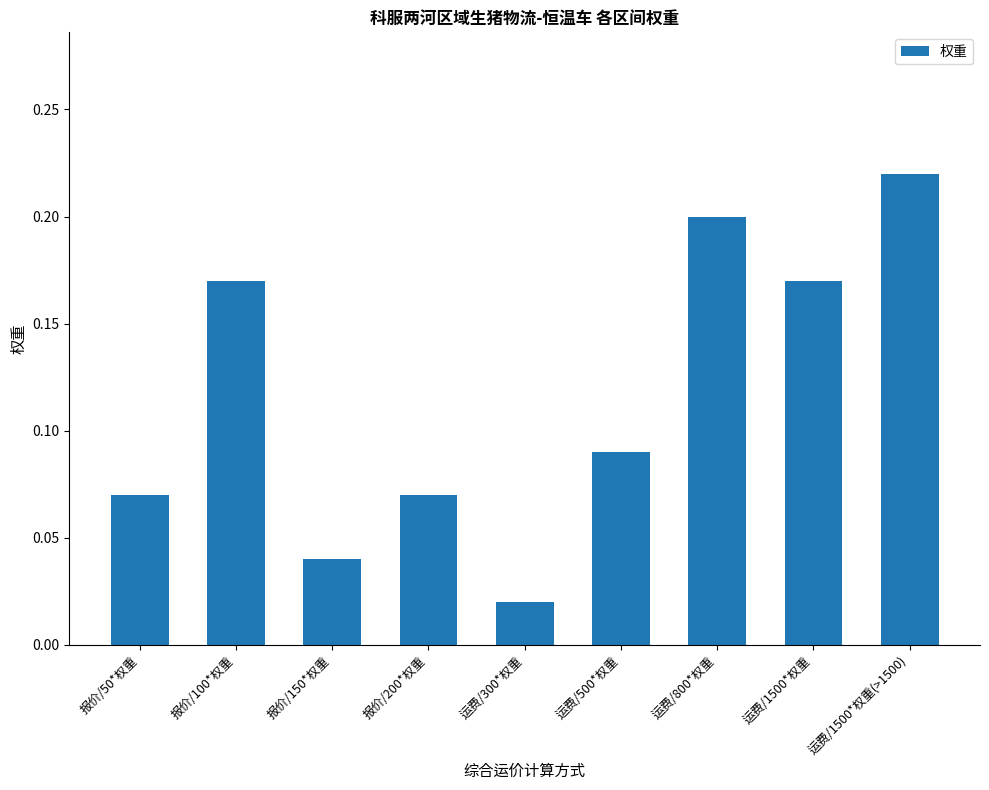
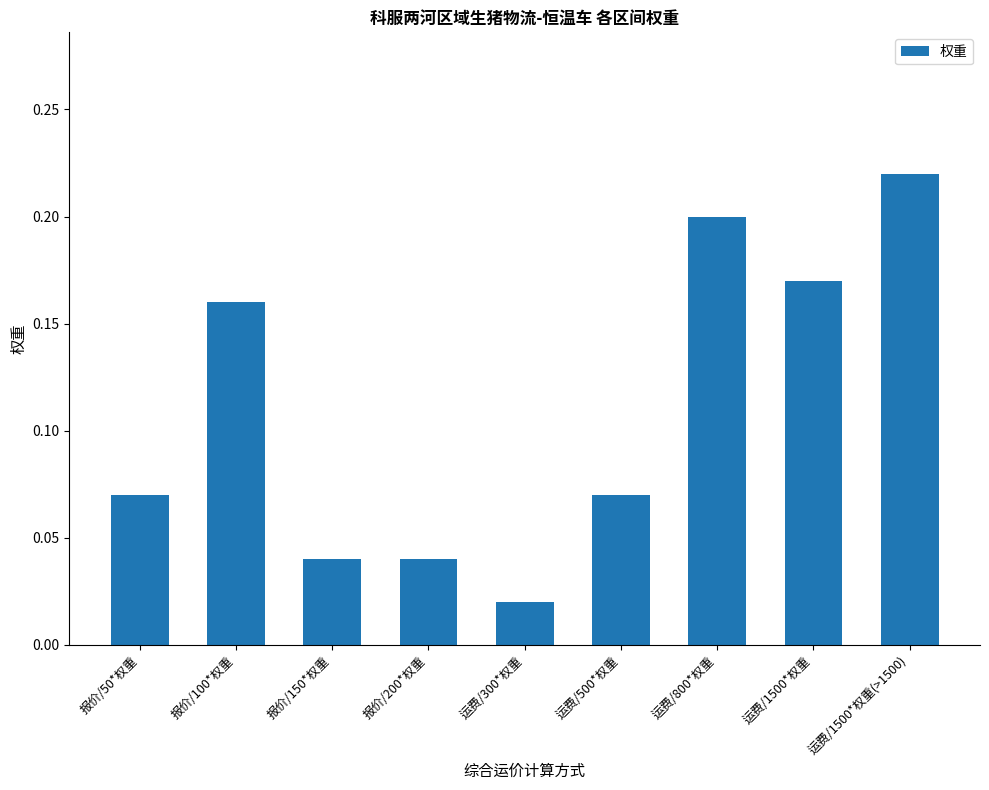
  {
    "报价/50*权重": 0.07,
-   "报价/100*权重": 0.17,
+   "报价/100*权重": 0.16,
    "报价/150*权重": 0.04,
-   "报价/200*权重": 0.07,
+   "报价/200*权重": 0.04,
    "运费/300*权重": 0.02,
-   "运费/500*权重": 0.09,
+   "运费/500*权重": 0.07,
    "运费/800*权重": 0.20,
    "运费/1500*权重": 0.17,
    "运费/1500*权重(>1500)": 0.22
  }
